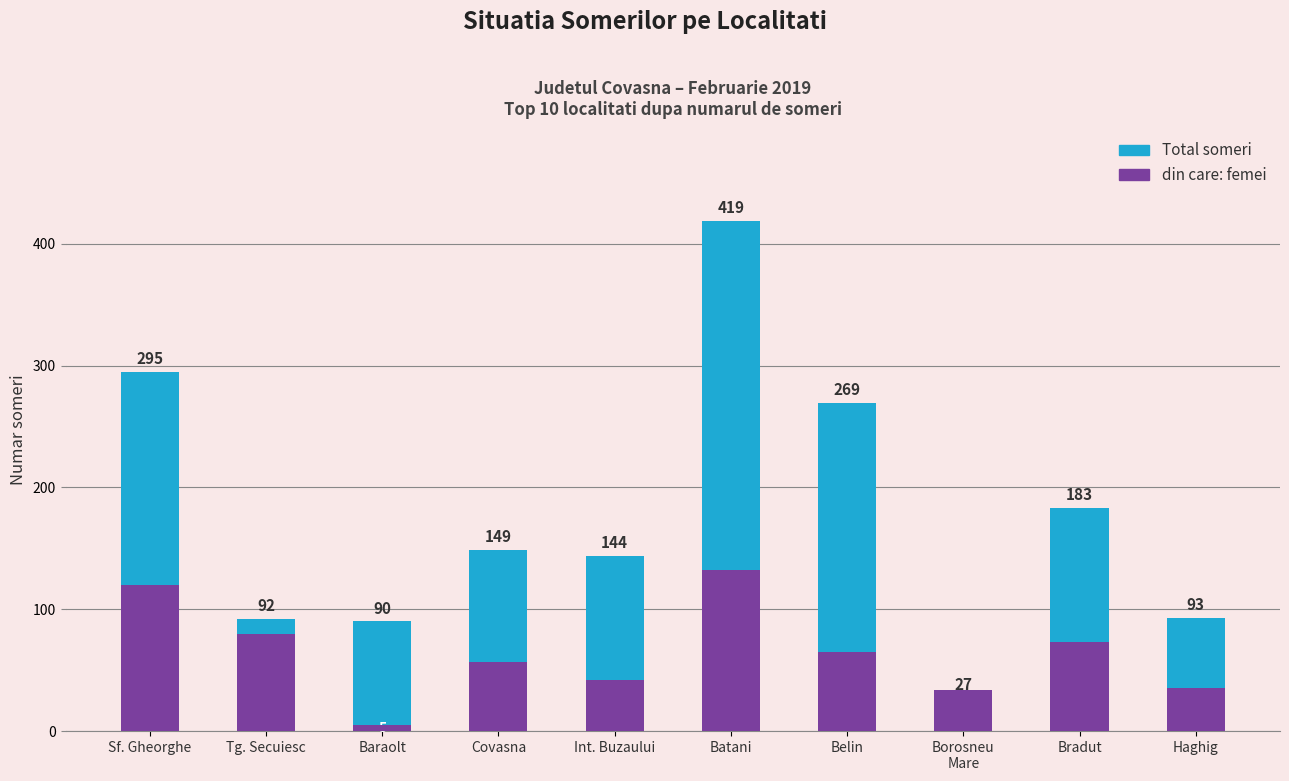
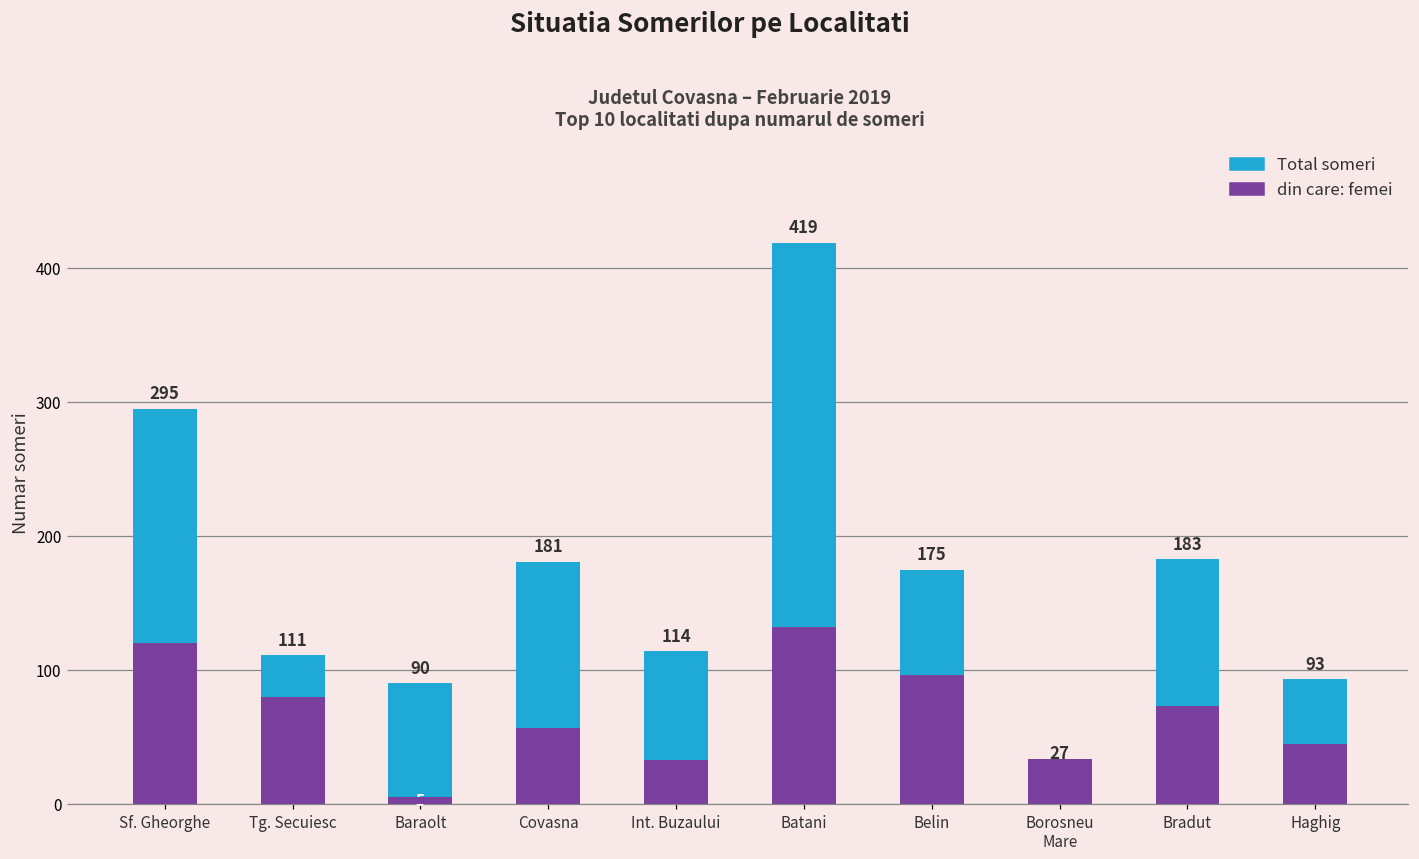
  {
    "Total someri": {
      "Sf. Gheorghe": 295,
-     "Tg. Secuiesc": 92,
+     "Tg. Secuiesc": 111,
      "Baraolt": 90,
-     "Covasna": 149,
-     "Int. Buzaului": 144,
+     "Covasna": 181,
+     "Int. Buzaului": 114,
      "Batani": 419,
-     "Belin": 269,
+     "Belin": 175,
      "Bradut": 183,
      "Haghig": 93
    },
    "din care: femei": {
-     "Int. Buzaului": 42,
-     "Belin": 65,
-     "Haghig": 35
+     "Int. Buzaului": 33,
+     "Belin": 96,
+     "Haghig": 45
    }
  }
